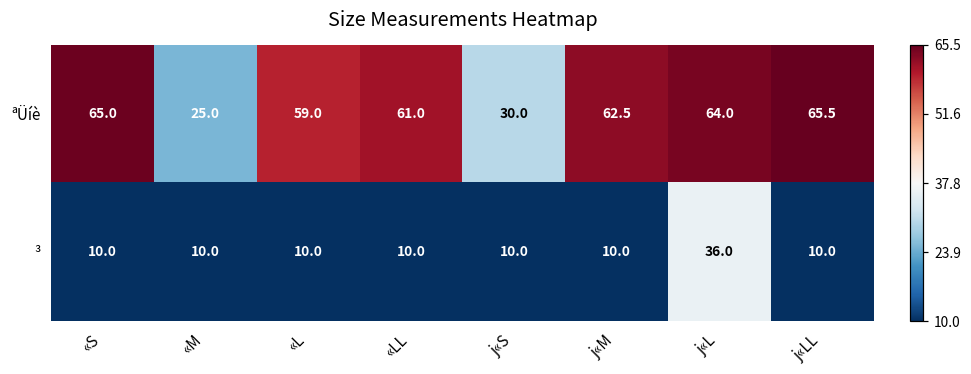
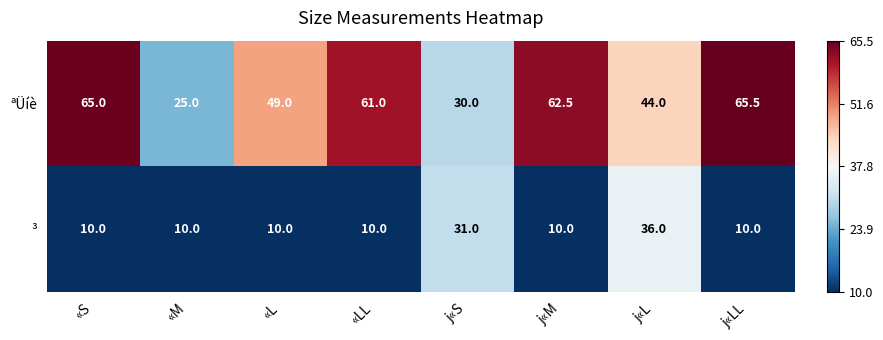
  {
    "ªÜíè": {
      "«S": 65.0,
      "«M": 25.0,
-     "«L": 59.0,
+     "«L": 49.0,
      "«LL": 61.0,
      "j«S": 30.0,
      "j«M": 62.5,
-     "j«L": 64.0,
+     "j«L": 44.0,
      "j«LL": 65.5
    },
    "³": {
      "«S": 10.0,
      "«M": 10.0,
      "«L": 10.0,
      "«LL": 10.0,
-     "j«S": 10.0,
+     "j«S": 31.0,
      "j«M": 10.0,
      "j«L": 36.0,
      "j«LL": 10.0
    }
  }
